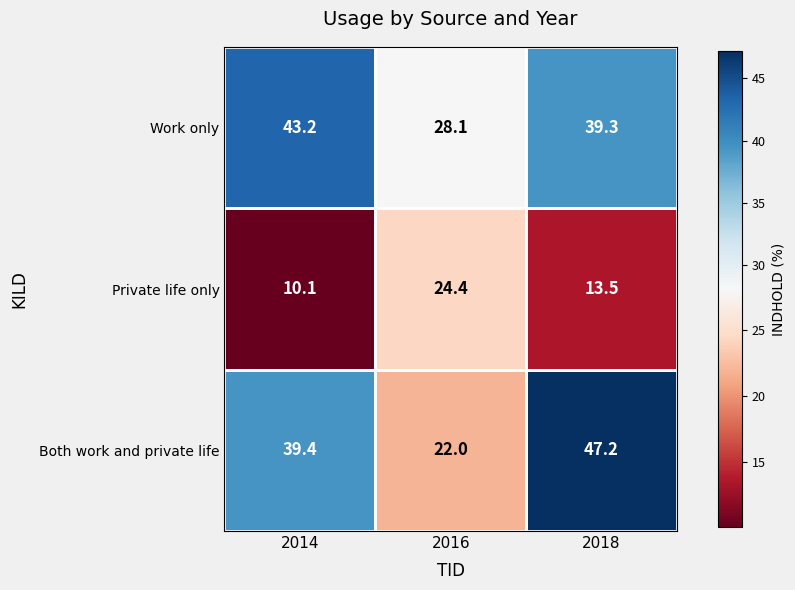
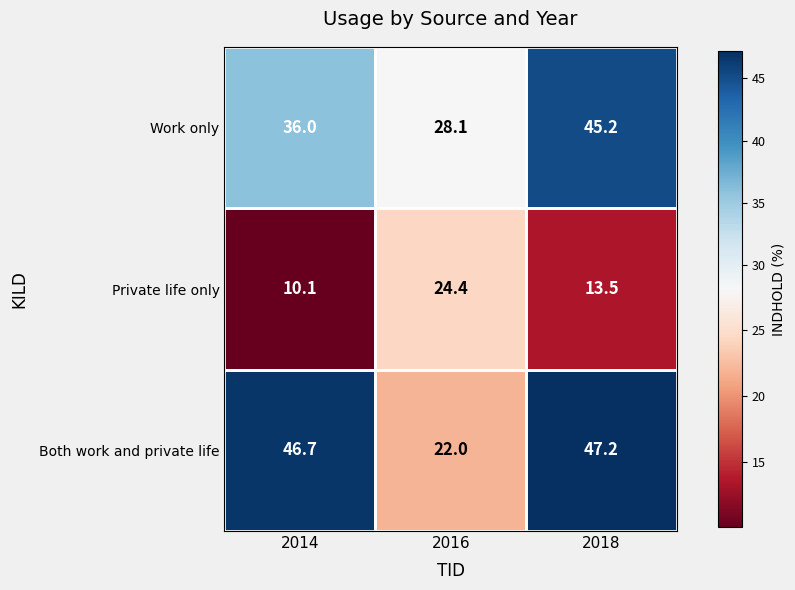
  {
    "Work only": {
-     "2014": 43.2,
+     "2014": 36.0,
      "2016": 28.1,
-     "2018": 39.3
+     "2018": 45.2
    },
    "Private life only": {
      "2014": 10.1,
      "2016": 24.4,
      "2018": 13.5
    },
    "Both work and private life": {
-     "2014": 39.4,
+     "2014": 46.7,
      "2016": 22.0,
      "2018": 47.2
    }
  }
